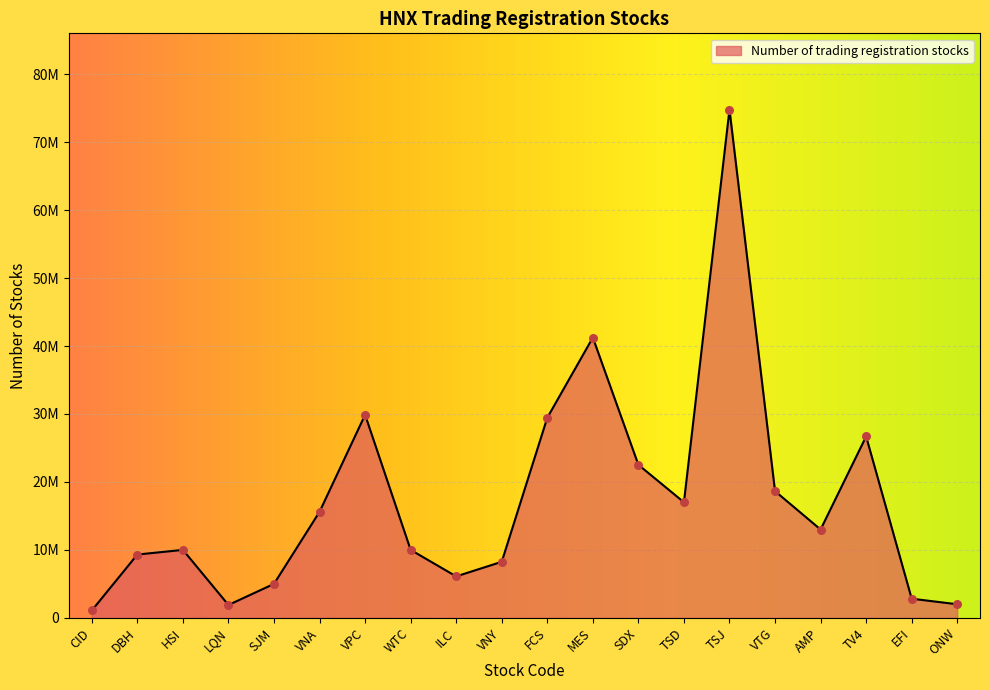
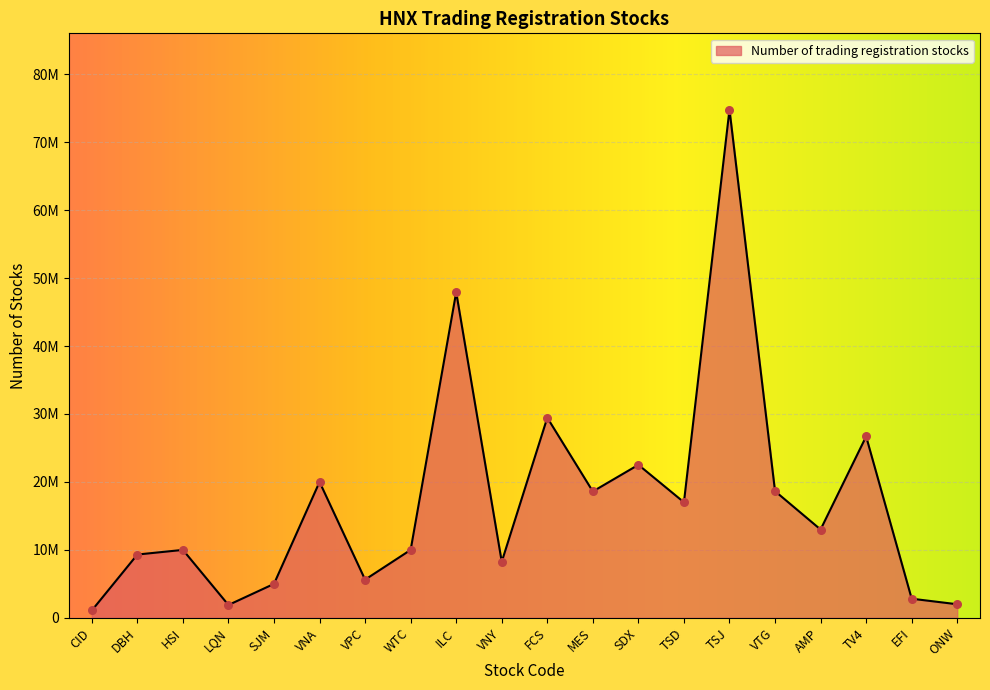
  {
    "CID": 1000000,
    "DBH": 9000000,
    "HSI": 10000000,
    "LQN": 2000000,
    "SJM": 5000000,
-   "VNA": 16000000,
-   "VPC": 30000000,
+   "VNA": 20000000,
+   "VPC": 6000000,
    "WTC": 10000000,
-   "ILC": 6000000,
+   "ILC": 48000000,
    "VNY": 8000000,
    "FCS": 29000000,
-   "MES": 41000000,
+   "MES": 19000000,
    "SDX": 23000000,
    "TSD": 17000000,
    "TSJ": 75000000,
    "VTG": 19000000,
    "AMP": 13000000,
    "TV4": 27000000,
    "EFI": 3000000,
    "ONW": 2000000
  }
